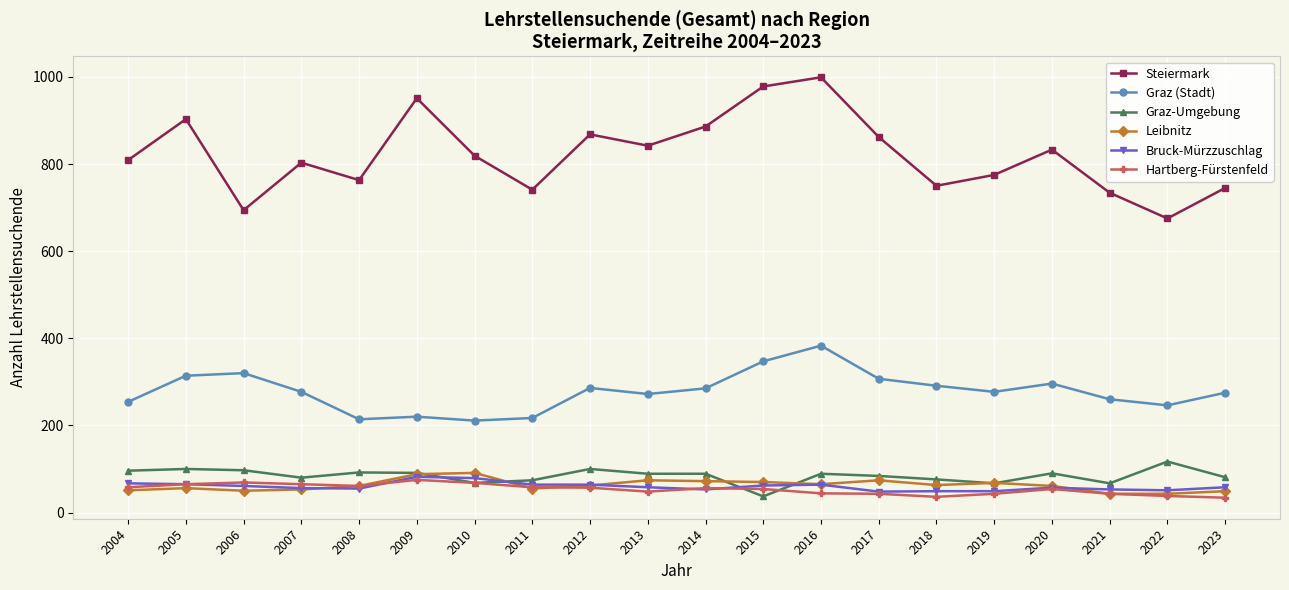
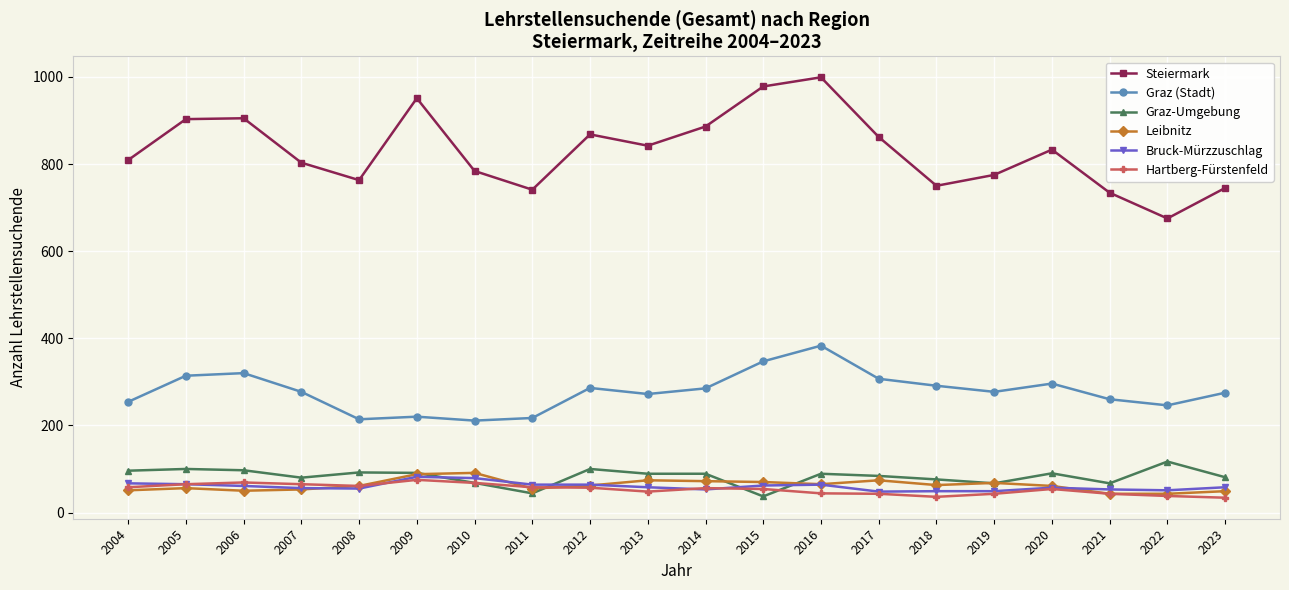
  {
    "Steiermark": {
      "2004": 810,
      "2005": 900,
-     "2006": 690,
+     "2006": 910,
      "2007": 800,
      "2008": 760,
      "2009": 950,
-     "2010": 820,
+     "2010": 780,
      "2011": 740,
      "2012": 870,
      "2013": 840,
      "2014": 890,
      "2015": 980,
      "2016": 1000,
      "2017": 860,
      "2018": 750,
      "2019": 780,
      "2020": 830,
      "2021": 730,
      "2022": 680,
      "2023": 750
    },
    "Graz-Umgebung": {
      "2004": 100,
      "2005": 100,
      "2006": 100,
      "2007": 80,
      "2008": 90,
-     "2011": 70,
+     "2011": 40,
      "2012": 100,
      "2013": 90,
      "2014": 90,
      "2015": 40,
      "2016": 90,
      "2017": 80,
      "2018": 80,
      "2020": 90,
      "2021": 70,
      "2022": 120,
      "2023": 80
    }
  }
